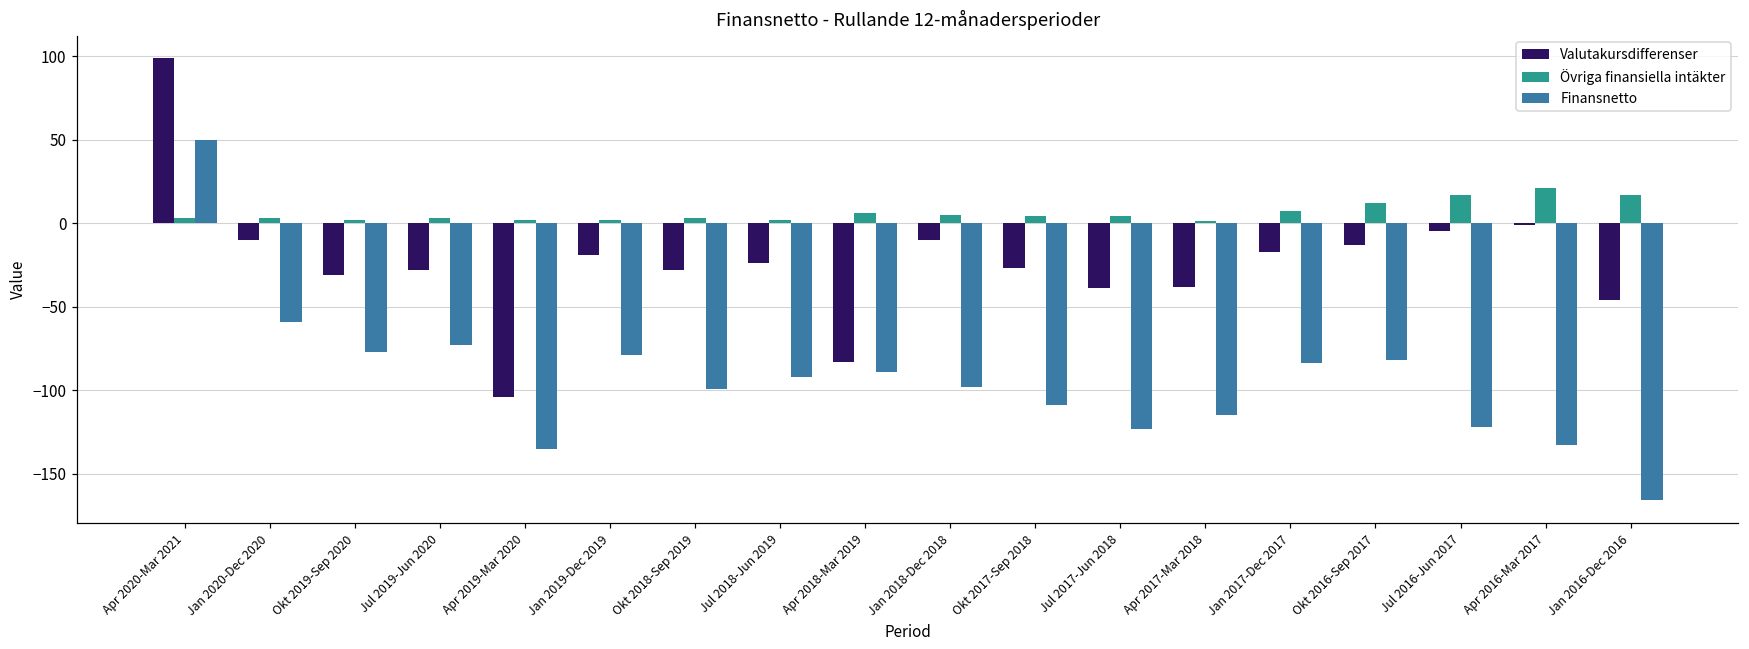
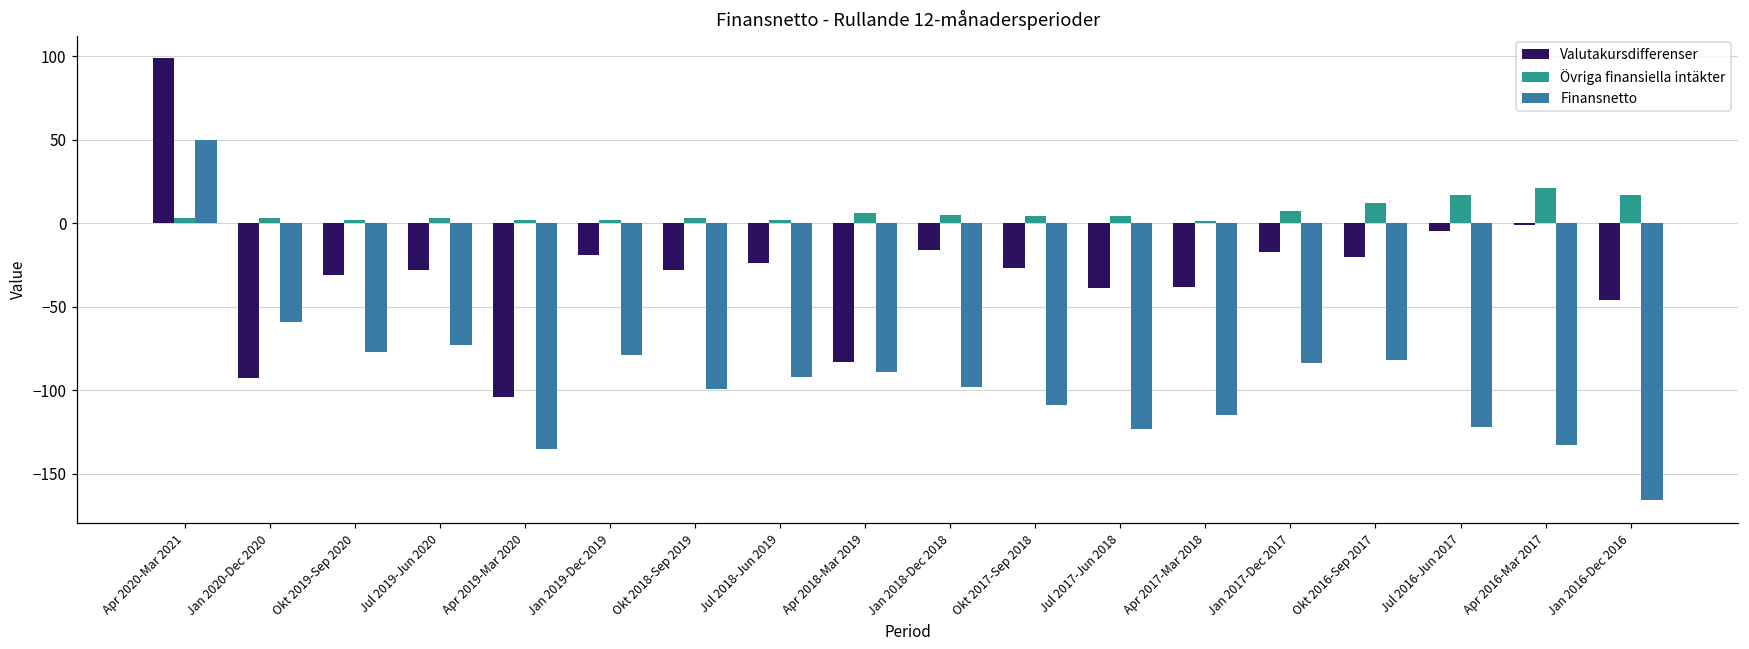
  {
    "Valutakursdifferenser": {
      "Apr 2020-Mar 2021": 99,
-     "Jan 2020-Dec 2020": -10,
+     "Jan 2020-Dec 2020": -93,
      "Okt 2019-Sep 2020": -31,
      "Jul 2019-Jun 2020": -28,
      "Apr 2019-Mar 2020": -104,
      "Jan 2019-Dec 2019": -19,
      "Okt 2018-Sep 2019": -28,
      "Jul 2018-Jun 2019": -24,
      "Apr 2018-Mar 2019": -83,
-     "Jan 2018-Dec 2018": -10,
+     "Jan 2018-Dec 2018": -16,
      "Okt 2017-Sep 2018": -27,
      "Jul 2017-Jun 2018": -39,
      "Apr 2017-Mar 2018": -38,
      "Jan 2017-Dec 2017": -17,
-     "Okt 2016-Sep 2017": -13,
+     "Okt 2016-Sep 2017": -20,
      "Jul 2016-Jun 2017": -5,
      "Jan 2016-Dec 2016": -46
    }
  }
